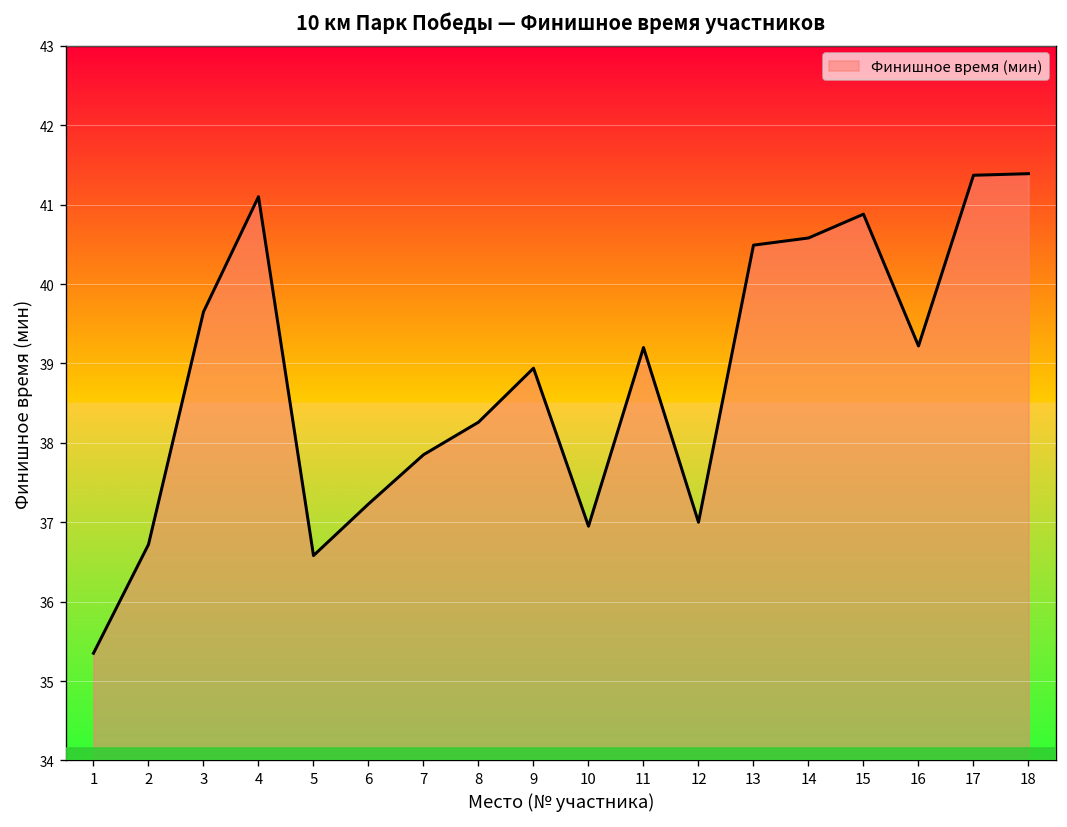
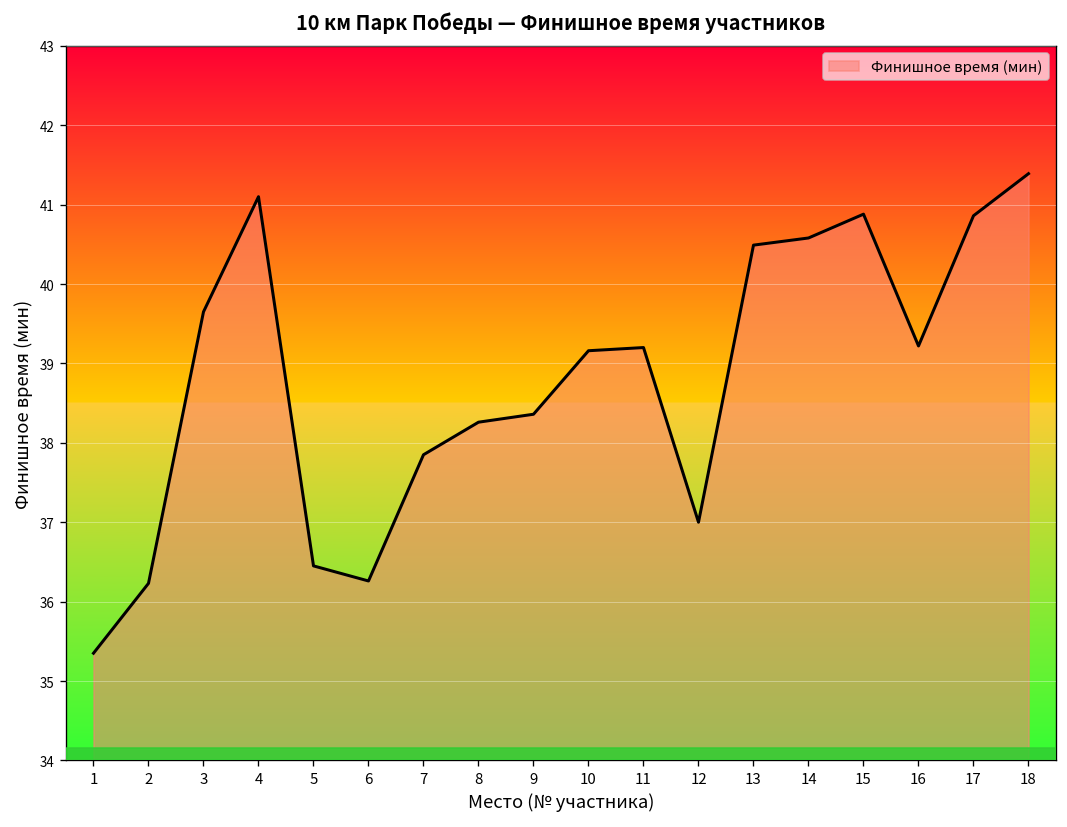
  {
    "1": 35.4,
-   "2": 36.7,
+   "2": 36.2,
    "3": 39.7,
    "4": 41.1,
-   "5": 36.6,
-   "6": 37.2,
+   "5": 36.5,
+   "6": 36.3,
    "7": 37.9,
    "8": 38.3,
-   "9": 38.9,
-   "10": 37.0,
+   "9": 38.4,
+   "10": 39.2,
    "11": 39.2,
    "12": 37.0,
    "13": 40.5,
    "14": 40.6,
    "15": 40.9,
    "16": 39.2,
-   "17": 41.4,
+   "17": 40.9,
    "18": 41.4
  }
